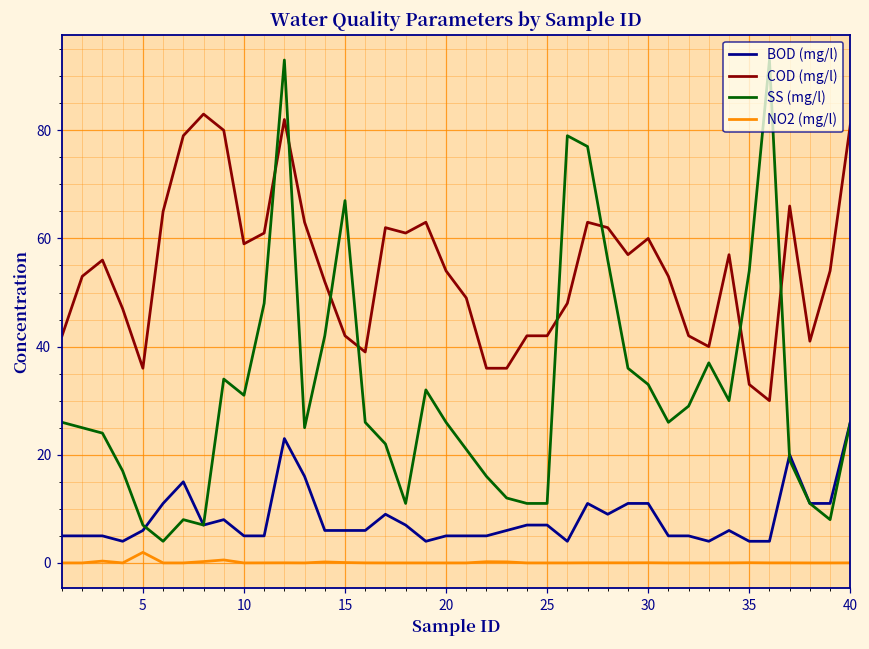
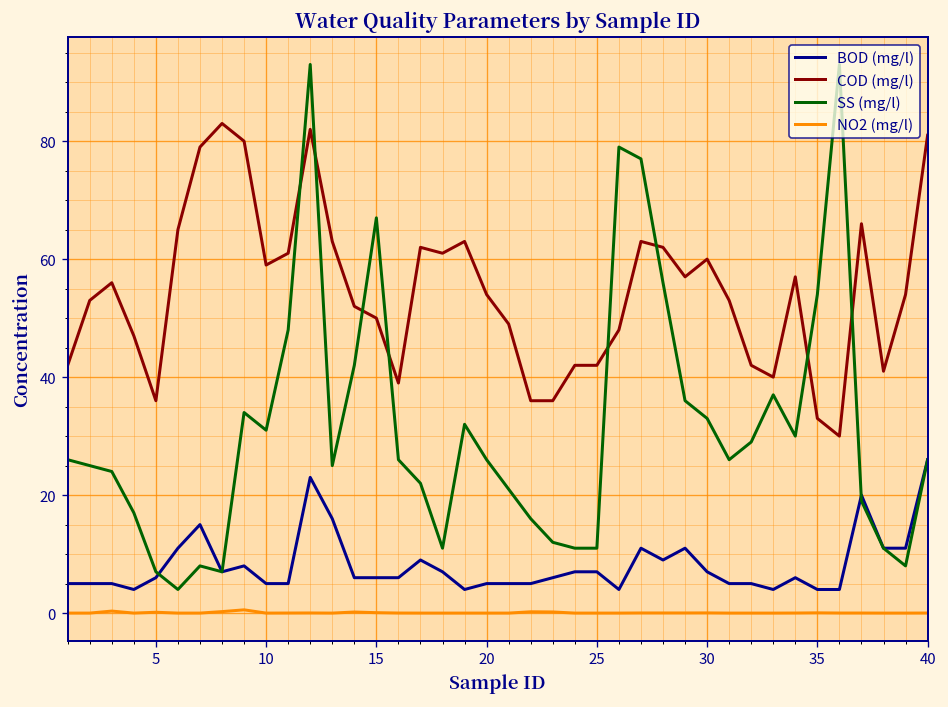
  {
    "BOD (mg/l)": {
      "5": 6,
      "10": 5,
      "15": 6,
      "20": 5,
      "25": 7,
-     "30": 11,
+     "30": 7,
      "35": 4
    },
    "COD (mg/l)": {
      "5": 36,
      "10": 59,
-     "15": 42,
+     "15": 50,
      "20": 54,
      "25": 42,
      "30": 60,
      "35": 33,
      "40": 81
    },
    "SS (mg/l)": {
      "5": 7,
      "10": 31,
      "15": 67,
      "20": 26,
      "25": 11,
      "30": 33,
      "35": 54
    },
    "NO2 (mg/l)": {
-     "5": 2,
+     "5": 0,
      "10": 0,
      "15": 0,
      "20": 0,
      "25": 0,
      "30": 0,
      "35": 0,
      "40": 0
    }
  }
